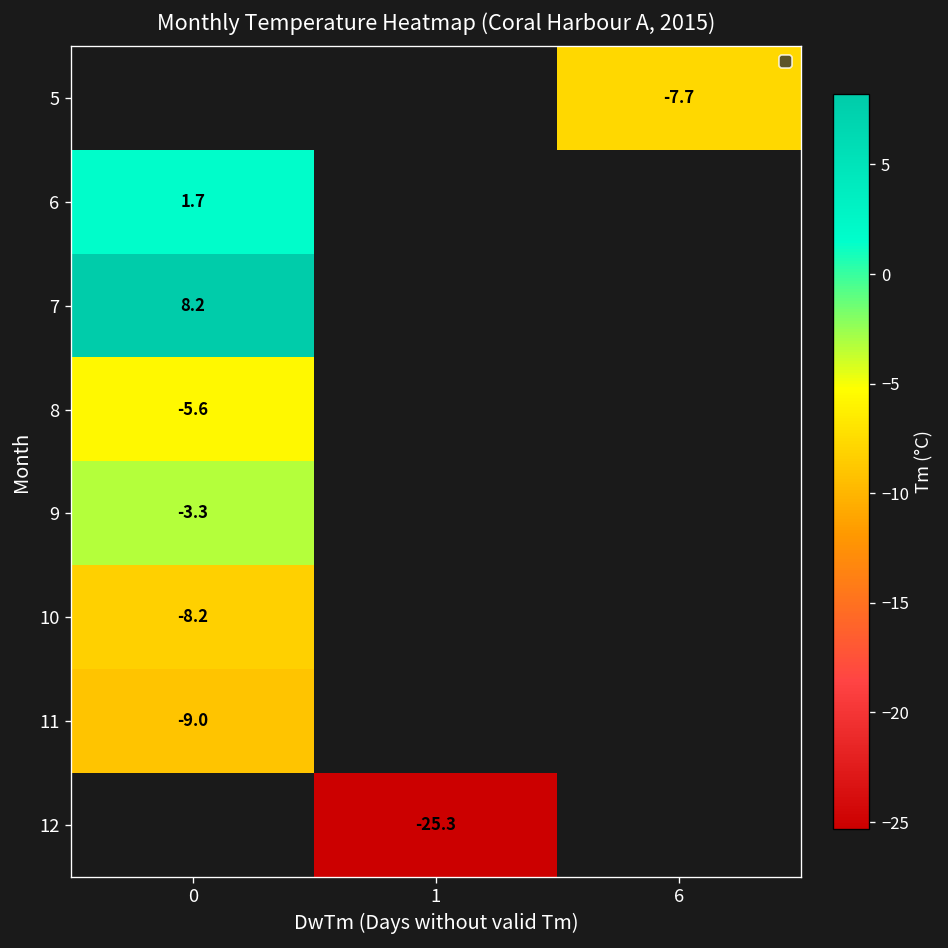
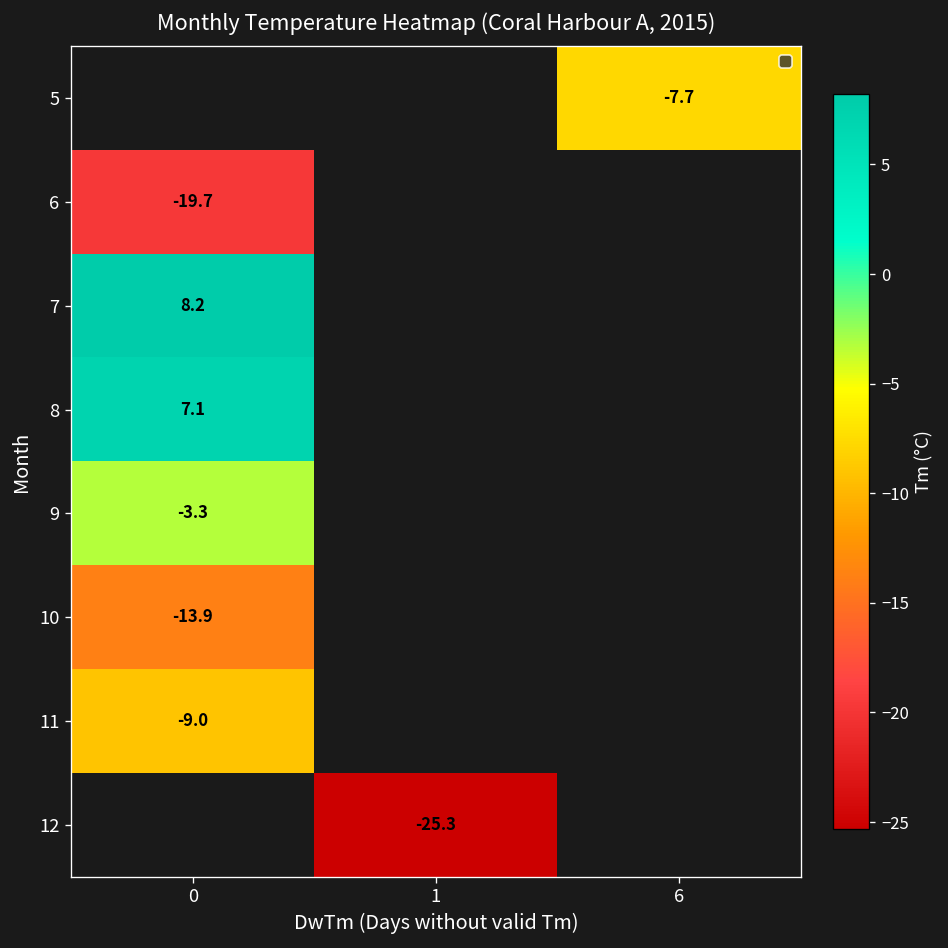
  {
    "5": {
      "6": -7.7
    },
    "6": {
-     "0": 1.7
+     "0": -19.7
    },
    "7": {
      "0": 8.2
    },
    "8": {
-     "0": -5.6
+     "0": 7.1
    },
    "9": {
      "0": -3.3
    },
    "10": {
-     "0": -8.2
+     "0": -13.9
    },
    "11": {
      "0": -9.0
    },
    "12": {
      "1": -25.3
    }
  }
